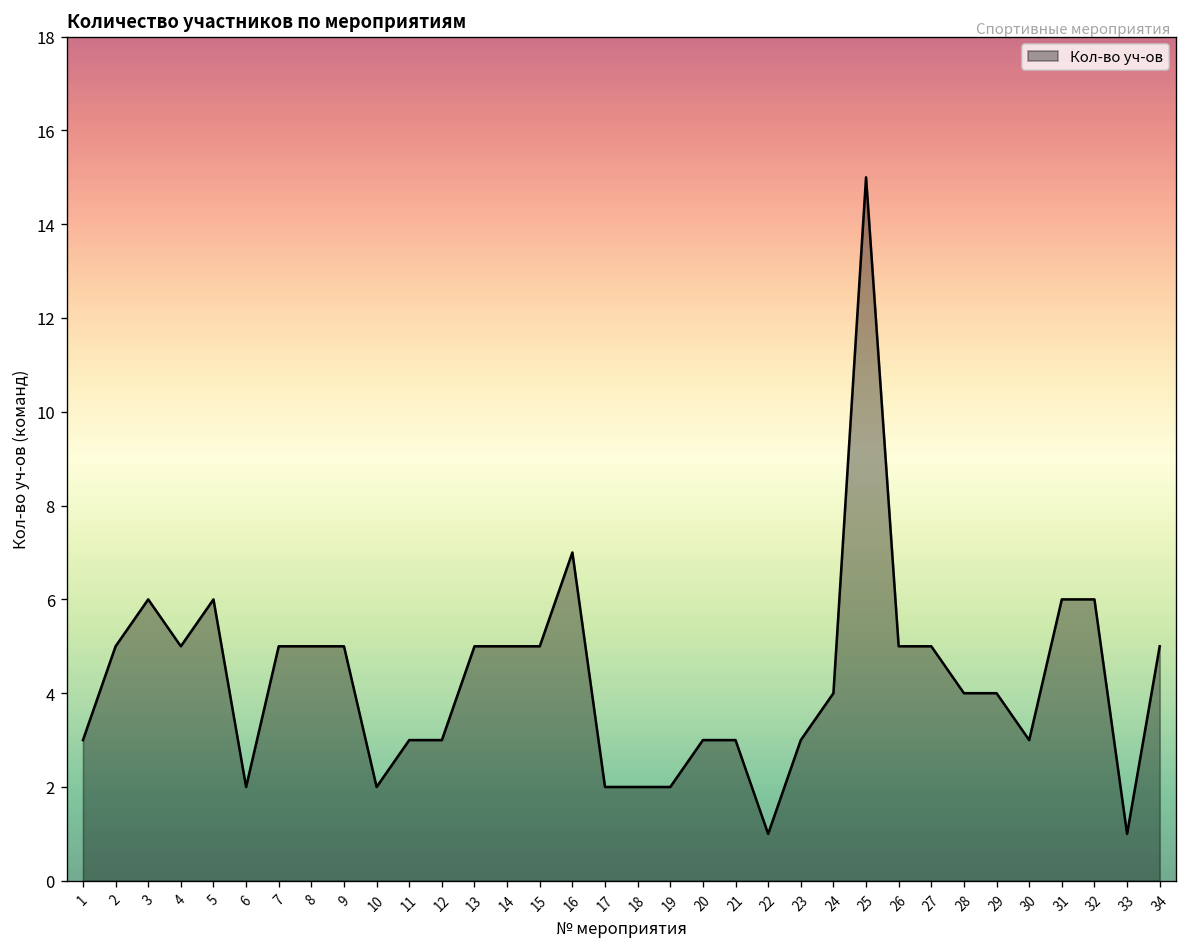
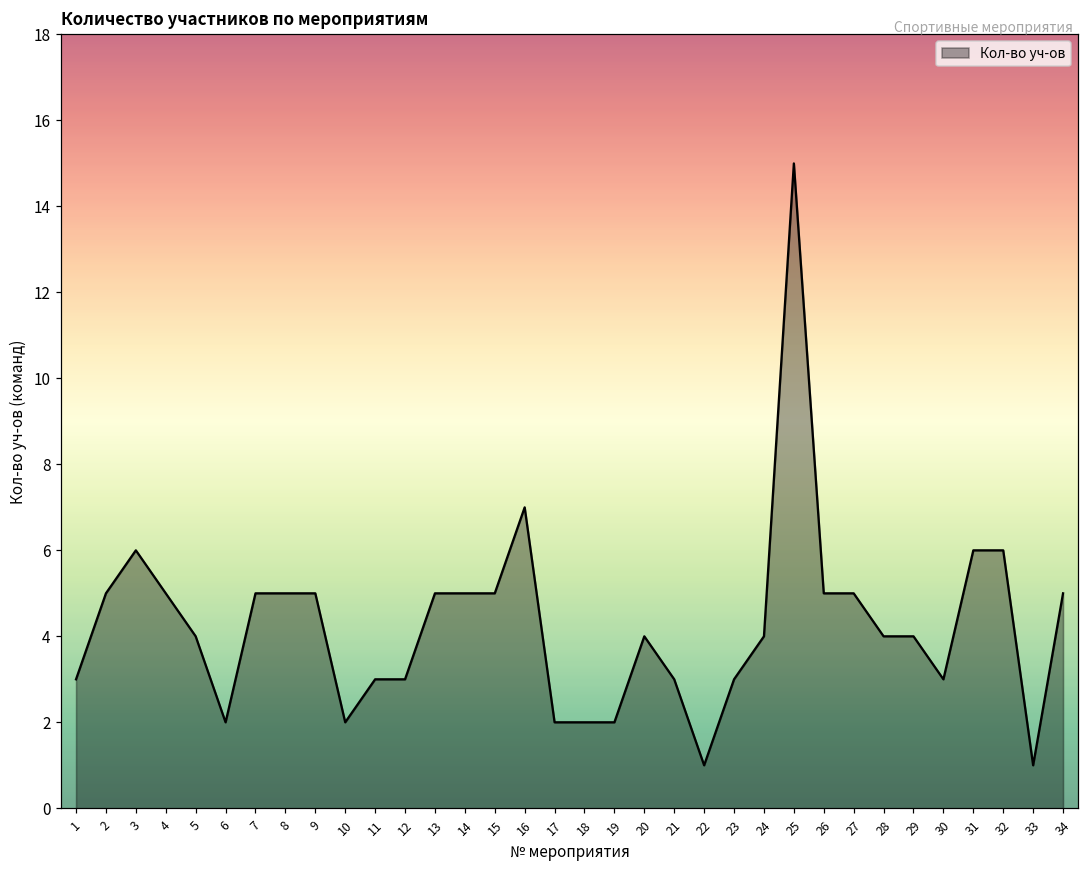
  {
    "1": 3,
    "2": 5,
    "3": 6,
    "4": 5,
-   "5": 6,
+   "5": 4,
    "6": 2,
    "7": 5,
    "8": 5,
    "9": 5,
    "10": 2,
    "11": 3,
    "12": 3,
    "13": 5,
    "14": 5,
    "15": 5,
    "16": 7,
    "17": 2,
    "18": 2,
    "19": 2,
-   "20": 3,
+   "20": 4,
    "21": 3,
    "22": 1,
    "23": 3,
    "24": 4,
    "25": 15,
    "26": 5,
    "27": 5,
    "28": 4,
    "29": 4,
    "30": 3,
    "31": 6,
    "32": 6,
    "33": 1,
    "34": 5
  }
